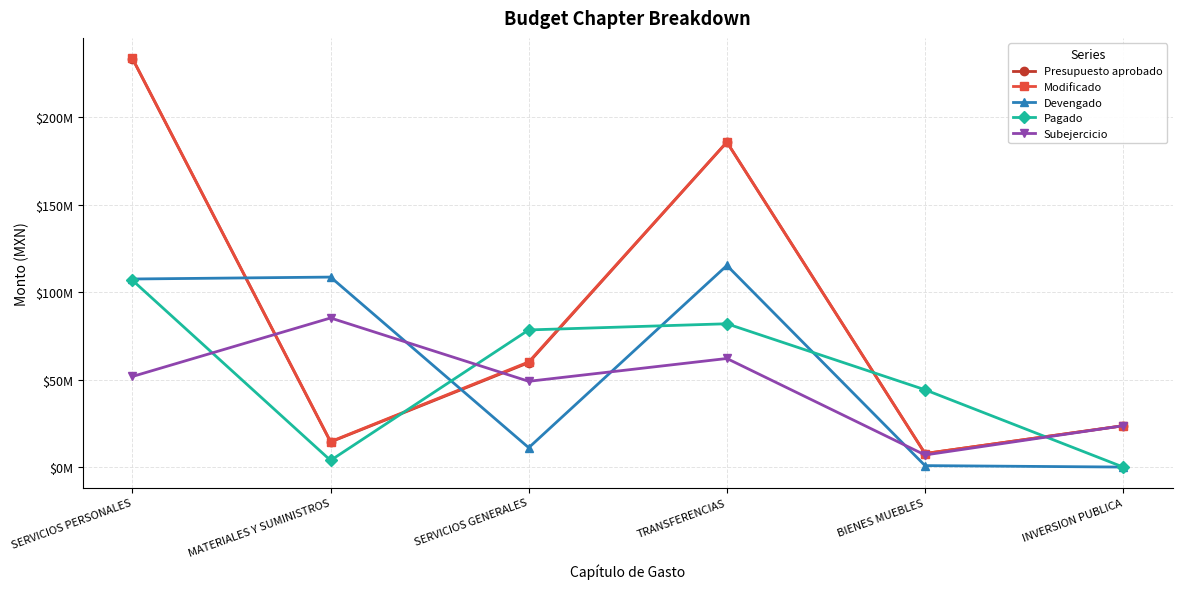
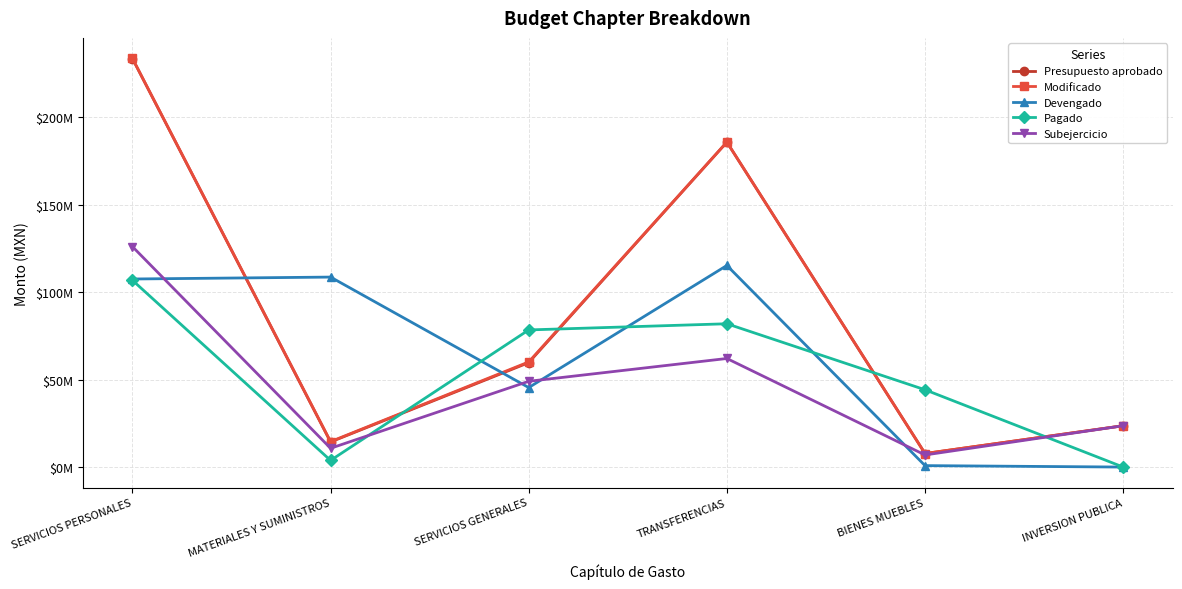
  {
    "Devengado": {
      "MATERIALES Y SUMINISTROS": "$109000000",
-     "SERVICIOS GENERALES": "$11000000",
+     "SERVICIOS GENERALES": "$45000000",
      "TRANSFERENCIAS": "$115000000",
      "BIENES MUEBLES": "$1000000"
    },
    "Pagado": {
      "MATERIALES Y SUMINISTROS": "$4000000",
      "SERVICIOS GENERALES": "$78000000",
      "TRANSFERENCIAS": "$82000000",
      "BIENES MUEBLES": "$44000000"
    },
    "Subejercicio": {
-     "SERVICIOS PERSONALES": "$52000000",
-     "MATERIALES Y SUMINISTROS": "$85000000",
+     "SERVICIOS PERSONALES": "$126000000",
+     "MATERIALES Y SUMINISTROS": "$11000000",
      "SERVICIOS GENERALES": "$49000000",
      "TRANSFERENCIAS": "$62000000"
    }
  }
